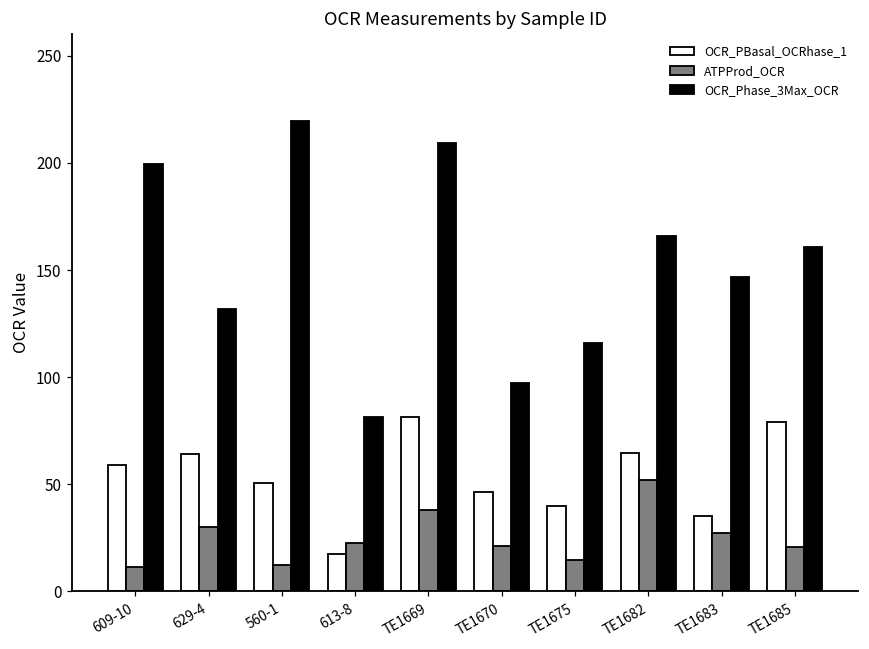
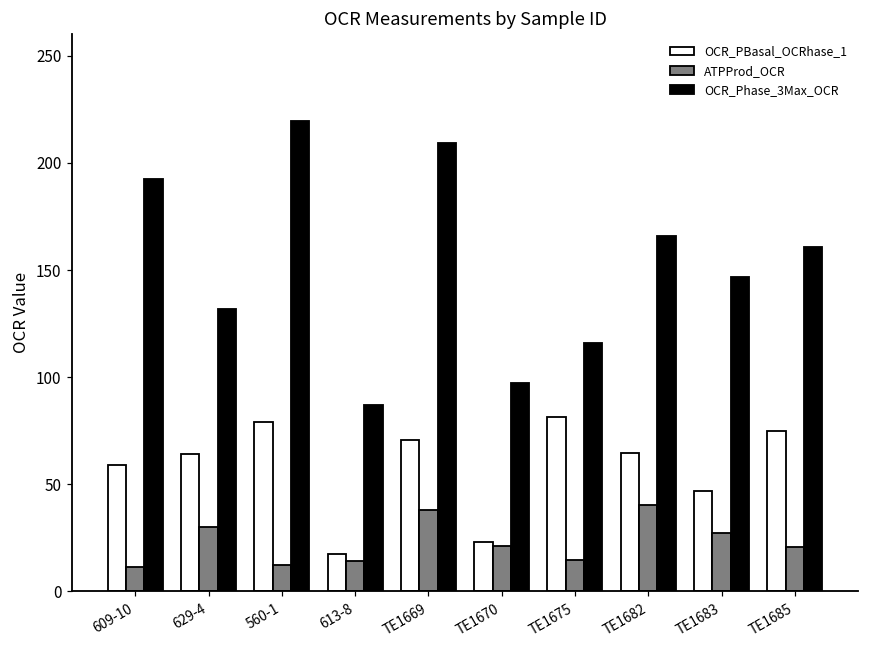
  {
    "OCR_PBasal_OCRhase_1": {
      "609-10": 59,
      "629-4": 64,
-     "560-1": 50,
+     "560-1": 79,
      "613-8": 18,
-     "TE1669": 82,
-     "TE1670": 47,
-     "TE1675": 40,
+     "TE1669": 71,
+     "TE1670": 23,
+     "TE1675": 81,
      "TE1682": 64,
-     "TE1683": 35,
-     "TE1685": 79
+     "TE1683": 47,
+     "TE1685": 75
    },
    "ATPProd_OCR": {
      "609-10": 12,
      "629-4": 30,
      "560-1": 12,
-     "613-8": 22,
+     "613-8": 14,
      "TE1669": 38,
      "TE1670": 21,
      "TE1675": 15,
-     "TE1682": 52,
+     "TE1682": 40,
      "TE1683": 27,
      "TE1685": 21
    },
    "OCR_Phase_3Max_OCR": {
-     "609-10": 200,
+     "609-10": 193,
      "629-4": 132,
      "560-1": 219,
-     "613-8": 81,
+     "613-8": 87,
      "TE1669": 209,
      "TE1670": 97,
      "TE1675": 116,
      "TE1682": 166,
      "TE1683": 147,
      "TE1685": 161
    }
  }
